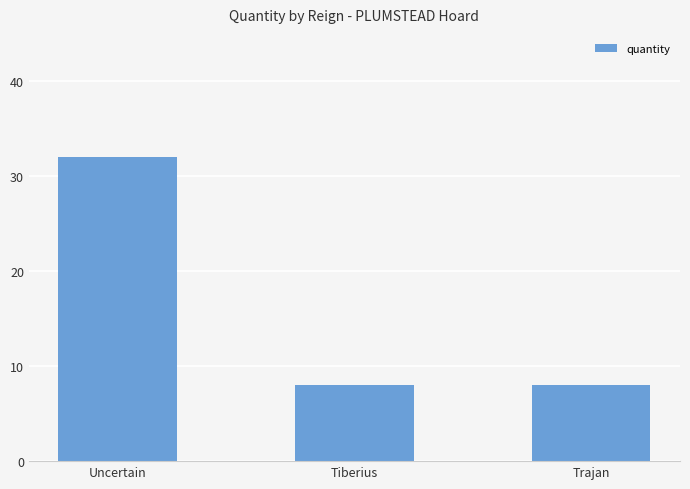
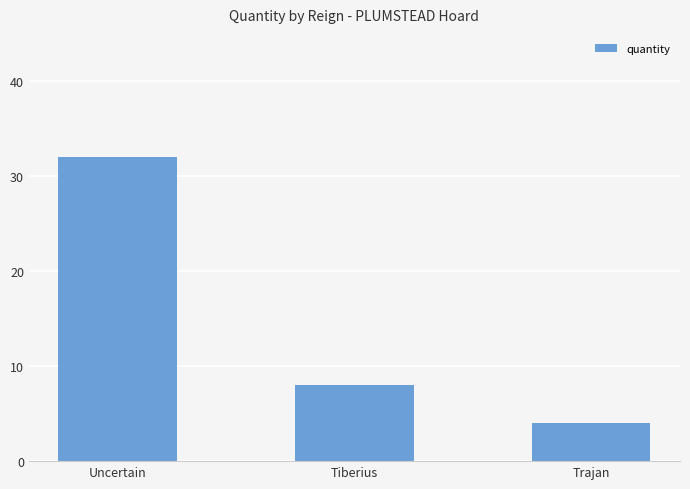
  {
    "Uncertain": 32,
    "Tiberius": 8,
-   "Trajan": 8
+   "Trajan": 4
  }
